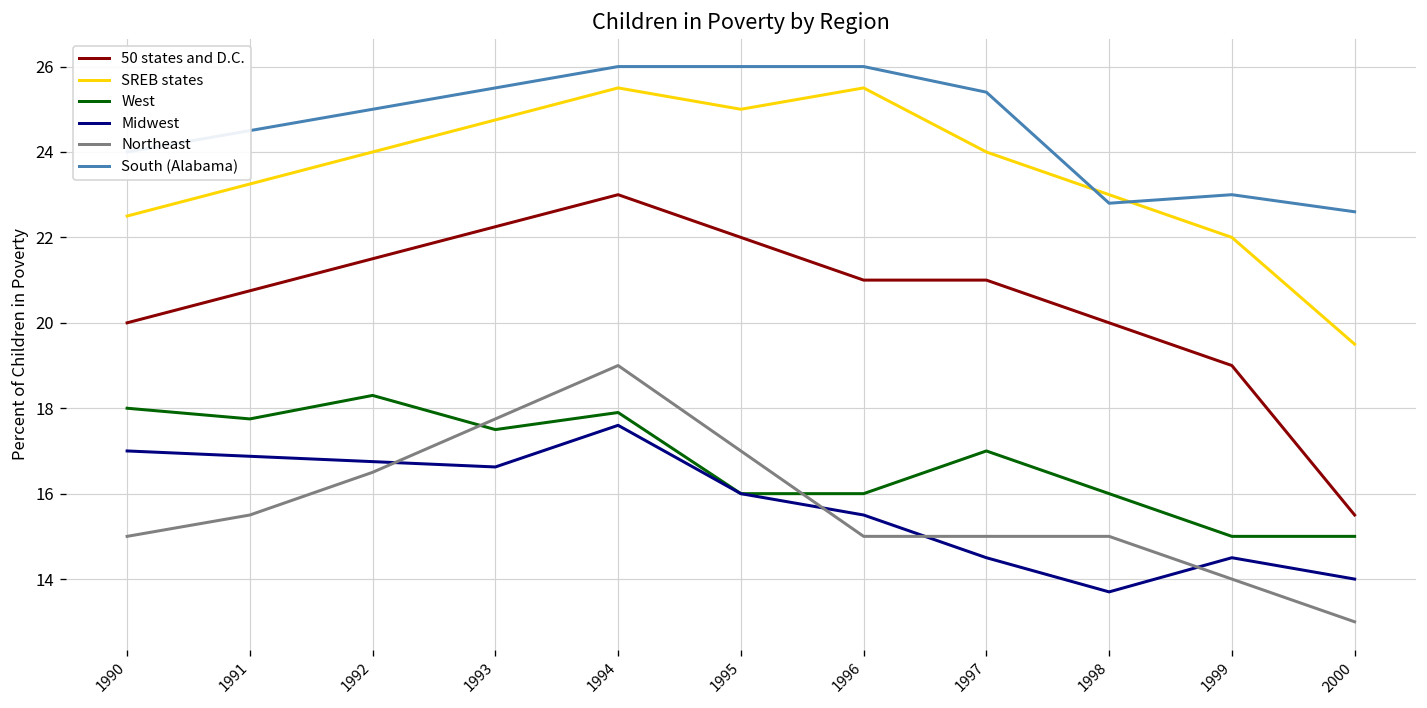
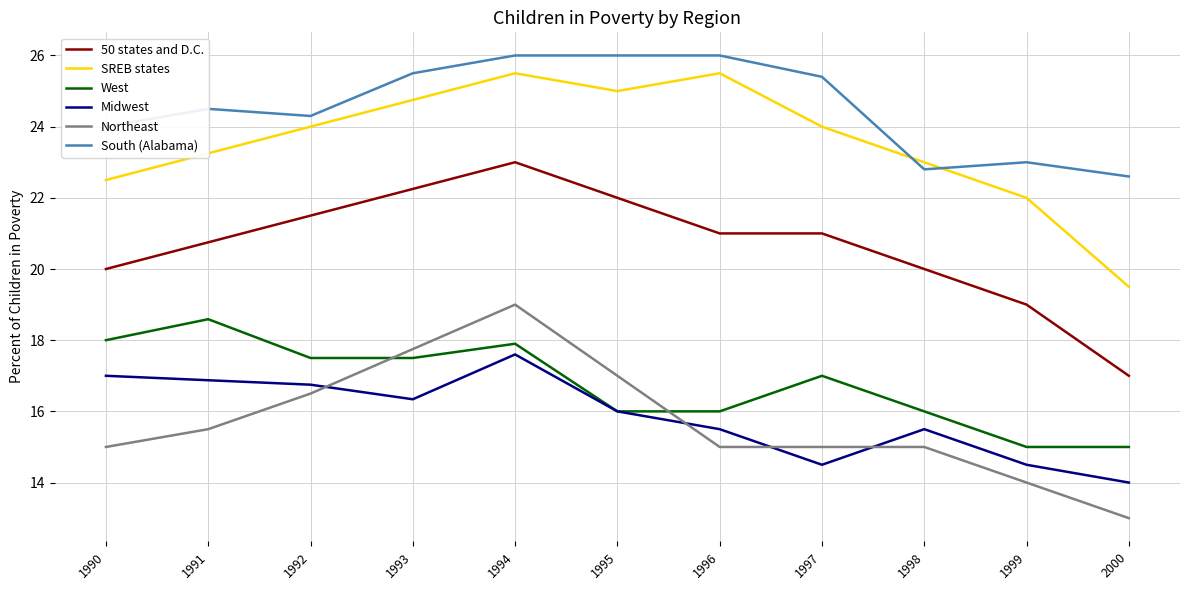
  {
    "50 states and D.C.": {
      "1990": 20.0,
      "1991": 20.8,
      "1992": 21.5,
      "1993": 22.3,
      "1994": 23.0,
      "1995": 22.0,
      "1996": 21.0,
      "1997": 21.0,
      "1998": 20.0,
      "1999": 19.0,
-     "2000": 15.5
+     "2000": 17.0
    },
    "SREB states": {
      "1990": 22.5,
      "1992": 24.0,
      "1993": 24.8,
      "1994": 25.5,
      "1995": 25.0,
      "1996": 25.5,
      "1997": 24.0,
      "1998": 23.0,
      "1999": 22.0,
      "2000": 19.5
    },
    "West": {
      "1990": 18.0,
-     "1991": 17.8,
-     "1992": 18.3,
+     "1991": 18.6,
+     "1992": 17.5,
      "1993": 17.5,
      "1994": 17.9,
      "1996": 16.0,
      "1997": 17.0,
      "1998": 16.0,
      "1999": 15.0,
      "2000": 15.0
    },
    "Midwest": {
      "1990": 17.0,
      "1991": 16.9,
      "1992": 16.8,
-     "1993": 16.6,
+     "1993": 16.3,
      "1994": 17.6,
      "1996": 15.5,
      "1997": 14.5,
-     "1998": 13.7,
+     "1998": 15.5,
      "1999": 14.5,
      "2000": 14.0
    },
    "Northeast": {
      "1990": 15.0,
      "1991": 15.5,
      "1992": 16.5,
      "1993": 17.8,
      "1994": 19.0,
      "1995": 17.0,
      "1996": 15.0,
      "1997": 15.0,
      "1998": 15.0,
      "1999": 14.0,
      "2000": 13.0
    },
    "South (Alabama)": {
-     "1992": 25.0,
+     "1992": 24.3,
      "1993": 25.5,
      "1994": 26.0,
      "1995": 26.0,
      "1996": 26.0,
      "1997": 25.4,
      "1998": 22.8,
      "1999": 23.0,
      "2000": 22.6
    }
  }
